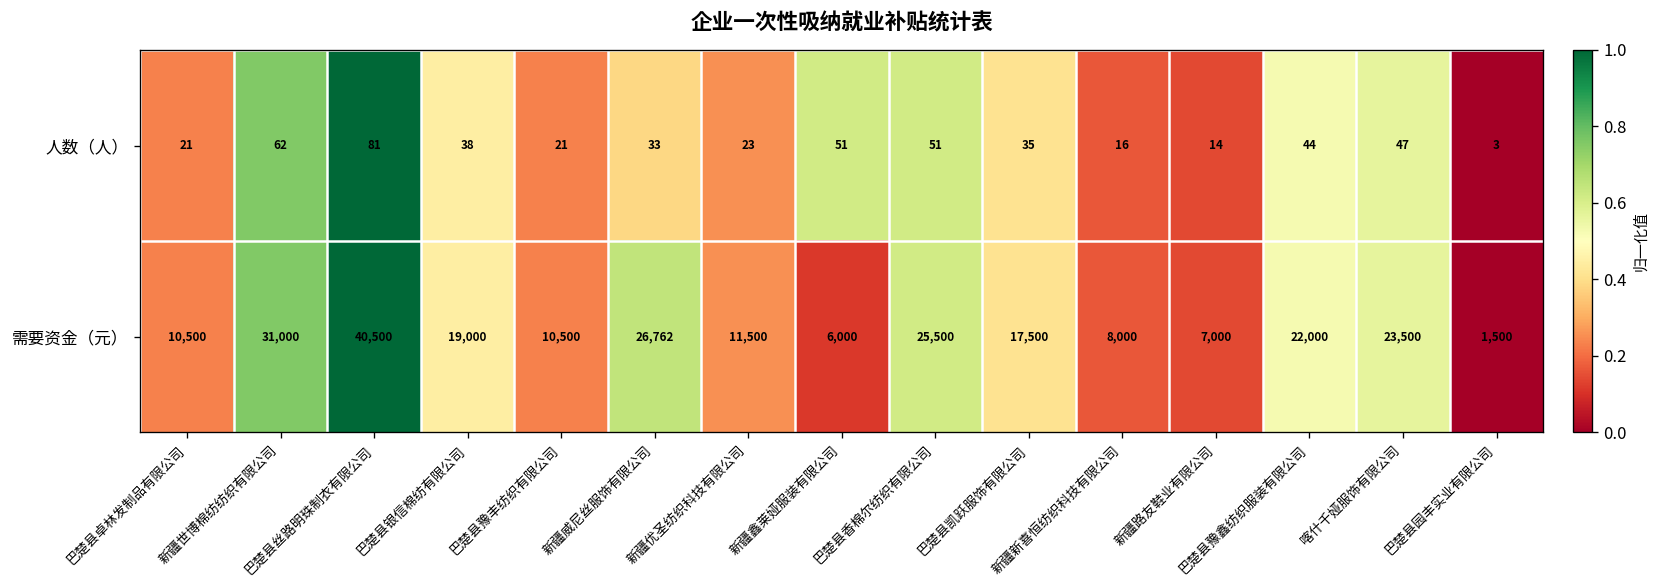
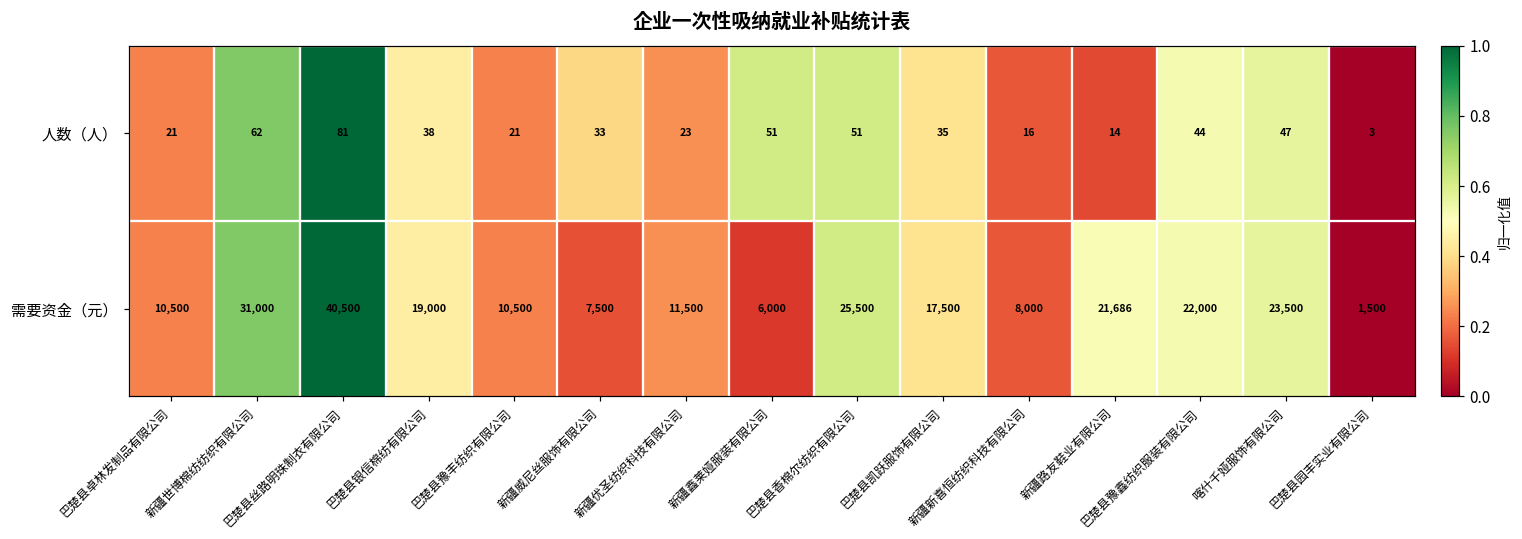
  {
    "人数（人）": {
      "巴楚县卓林发制品有限公司": "21",
      "新疆世博棉纺纺织有限公司": "62",
      "巴楚县丝路明珠制衣有限公司": "81",
      "巴楚县银信棉纺有限公司": "38",
      "巴楚县豫丰纺织有限公司": "21",
      "新疆威尼丝服饰有限公司": "33",
      "新疆优圣纺织科技有限公司": "23",
      "新疆鑫莱娅服装有限公司": "51",
      "巴楚县香棉尔纺织有限公司": "51",
      "巴楚县凯跃服饰有限公司": "35",
      "新疆新喜恒纺织科技有限公司": "16",
      "新疆路友鞋业有限公司": "14",
      "巴楚县豫鑫纺织服装有限公司": "44",
      "喀什千娅服饰有限公司": "47",
      "巴楚县园丰实业有限公司": "3"
    },
    "需要资金（元）": {
      "巴楚县卓林发制品有限公司": "10,500",
      "新疆世博棉纺纺织有限公司": "31,000",
      "巴楚县丝路明珠制衣有限公司": "40,500",
      "巴楚县银信棉纺有限公司": "19,000",
      "巴楚县豫丰纺织有限公司": "10,500",
-     "新疆威尼丝服饰有限公司": "26,762",
+     "新疆威尼丝服饰有限公司": "7,500",
      "新疆优圣纺织科技有限公司": "11,500",
      "新疆鑫莱娅服装有限公司": "6,000",
      "巴楚县香棉尔纺织有限公司": "25,500",
      "巴楚县凯跃服饰有限公司": "17,500",
      "新疆新喜恒纺织科技有限公司": "8,000",
-     "新疆路友鞋业有限公司": "7,000",
+     "新疆路友鞋业有限公司": "21,686",
      "巴楚县豫鑫纺织服装有限公司": "22,000",
      "喀什千娅服饰有限公司": "23,500",
      "巴楚县园丰实业有限公司": "1,500"
    }
  }
